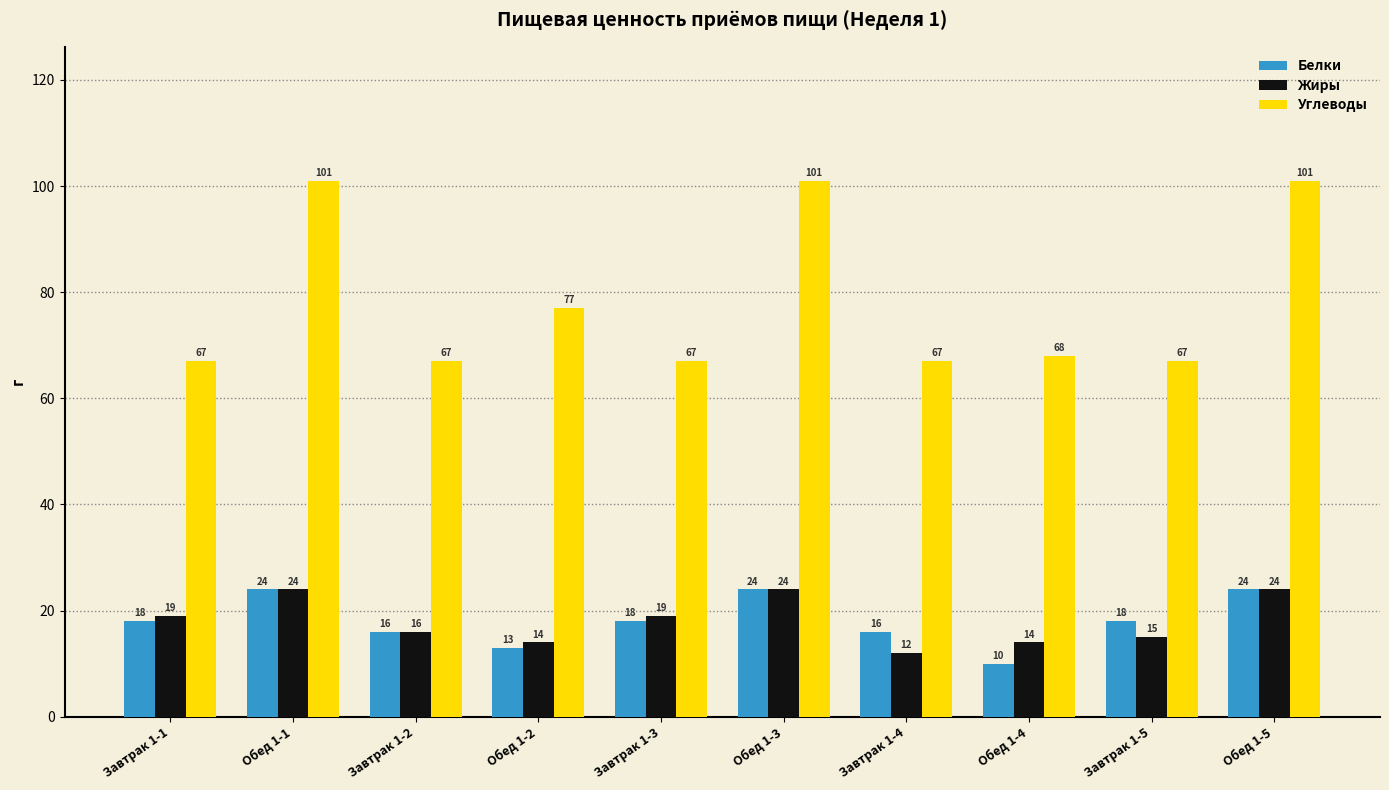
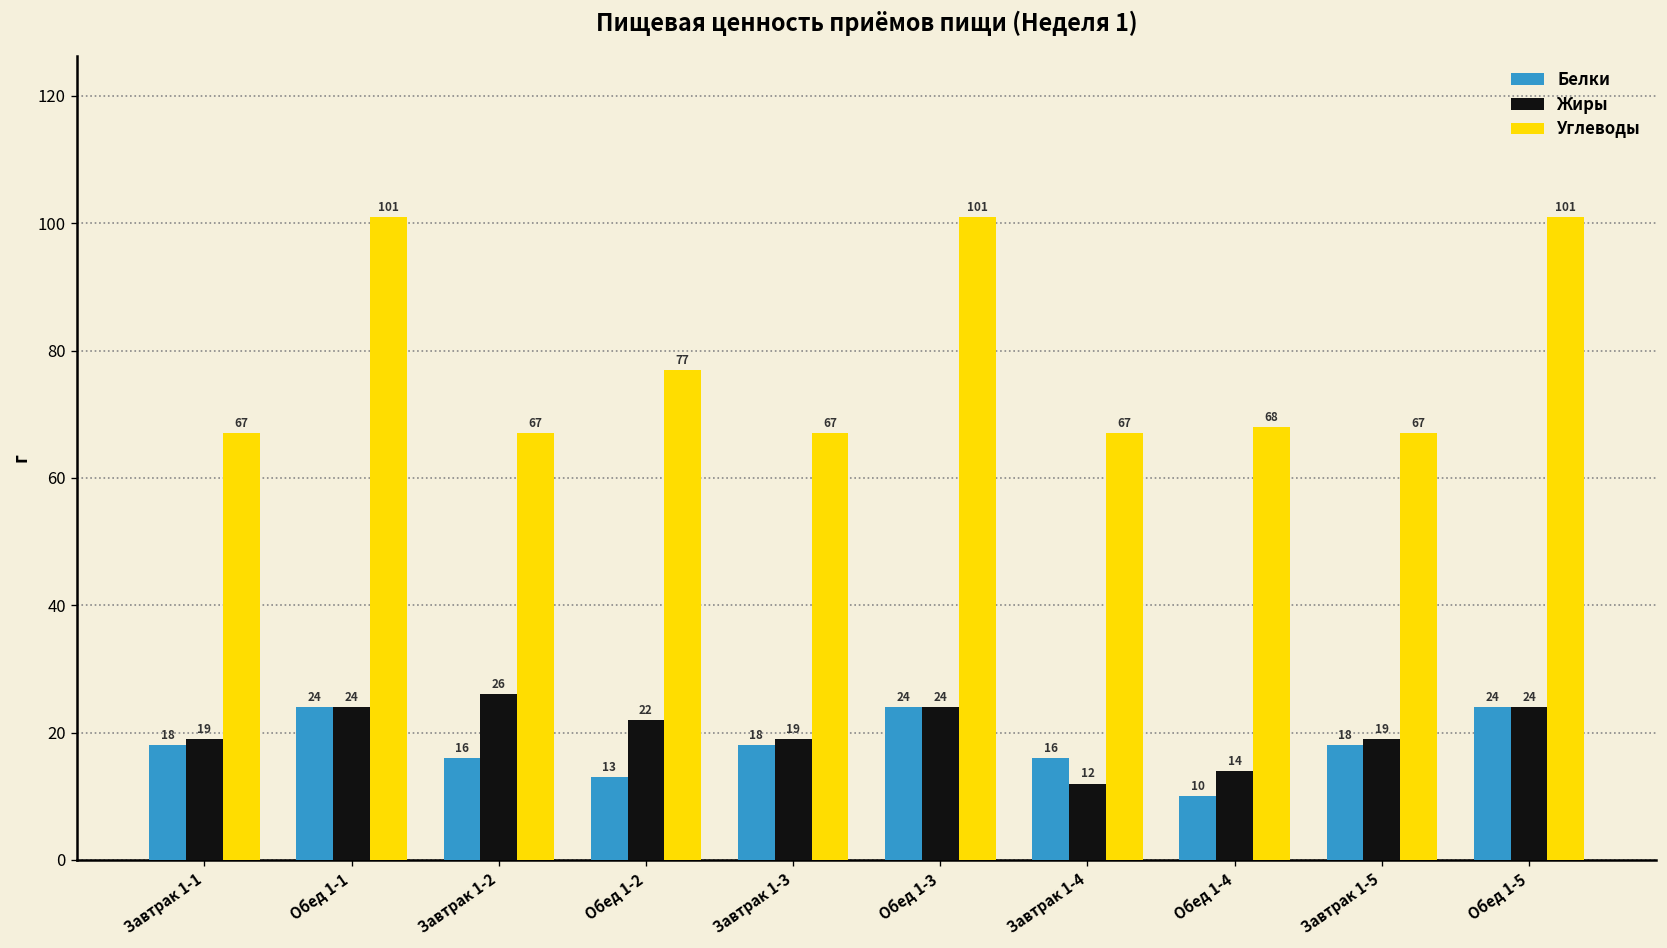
  {
    "Белки": {
      "Завтрак 1-1": 18,
      "Обед 1-1": 24,
      "Завтрак 1-2": 16,
      "Обед 1-2": 13,
      "Завтрак 1-3": 18,
      "Обед 1-3": 24,
      "Завтрак 1-4": 16,
      "Обед 1-4": 10,
      "Завтрак 1-5": 18,
      "Обед 1-5": 24
    },
    "Жиры": {
      "Завтрак 1-1": 19,
      "Обед 1-1": 24,
-     "Завтрак 1-2": 16,
-     "Обед 1-2": 14,
+     "Завтрак 1-2": 26,
+     "Обед 1-2": 22,
      "Завтрак 1-3": 19,
      "Обед 1-3": 24,
      "Завтрак 1-4": 12,
      "Обед 1-4": 14,
-     "Завтрак 1-5": 15,
+     "Завтрак 1-5": 19,
      "Обед 1-5": 24
    },
    "Углеводы": {
      "Завтрак 1-1": 67,
      "Обед 1-1": 101,
      "Завтрак 1-2": 67,
      "Обед 1-2": 77,
      "Завтрак 1-3": 67,
      "Обед 1-3": 101,
      "Завтрак 1-4": 67,
      "Обед 1-4": 68,
      "Завтрак 1-5": 67,
      "Обед 1-5": 101
    }
  }
